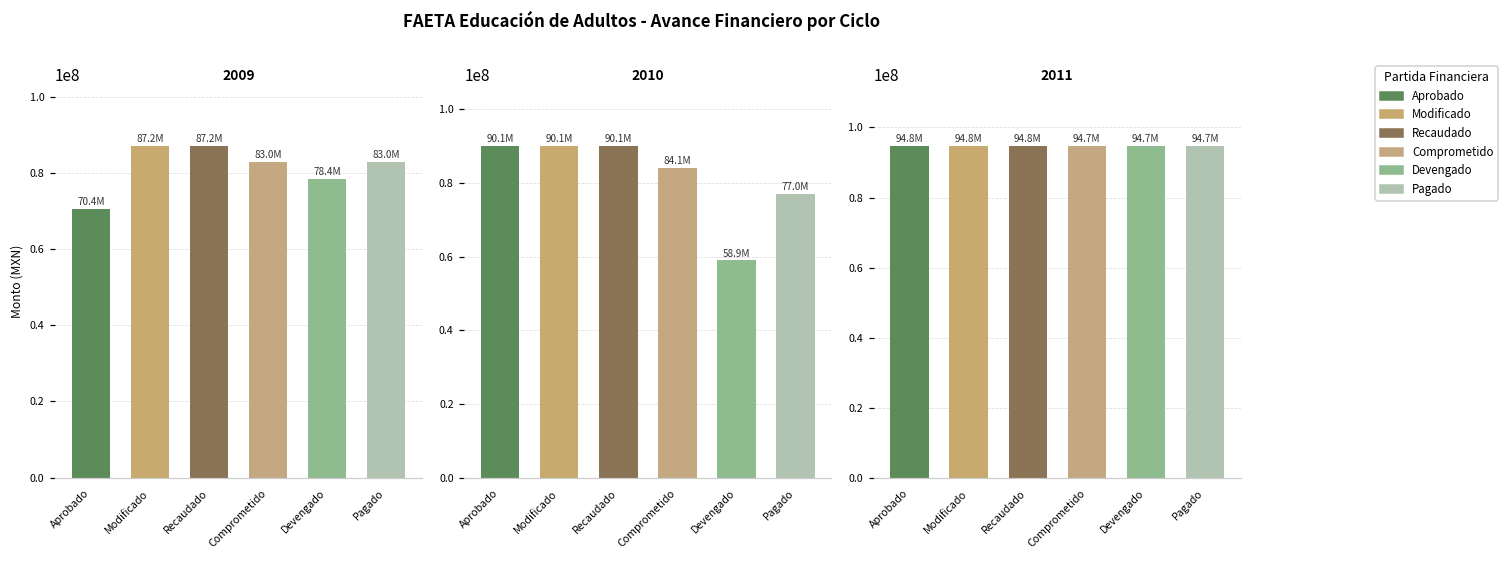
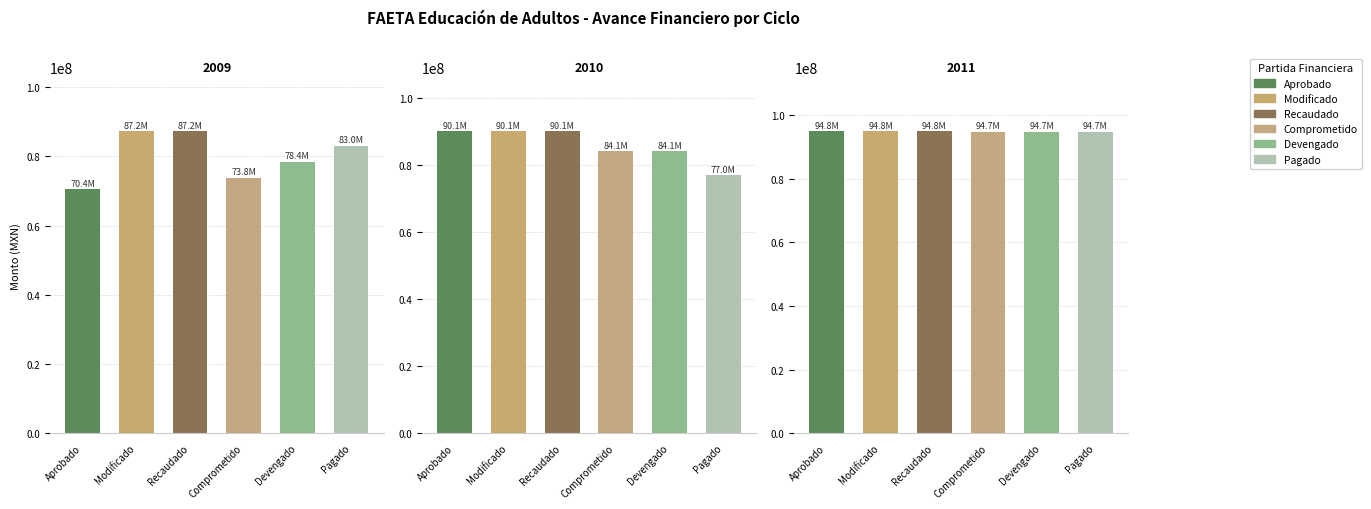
  {
    "2009": {
      "Aprobado": "70.4M",
      "Modificado": "87.2M",
      "Recaudado": "87.2M",
-     "Comprometido": "83.0M",
+     "Comprometido": "73.8M",
      "Devengado": "78.4M",
      "Pagado": "83.0M"
    },
    "2010": {
      "Aprobado": "90.1M",
      "Modificado": "90.1M",
      "Recaudado": "90.1M",
      "Comprometido": "84.1M",
-     "Devengado": "58.9M",
+     "Devengado": "84.1M",
      "Pagado": "77.0M"
    },
    "2011": {
      "Aprobado": "94.8M",
      "Modificado": "94.8M",
      "Recaudado": "94.8M",
      "Comprometido": "94.7M",
      "Devengado": "94.7M",
      "Pagado": "94.7M"
    }
  }
